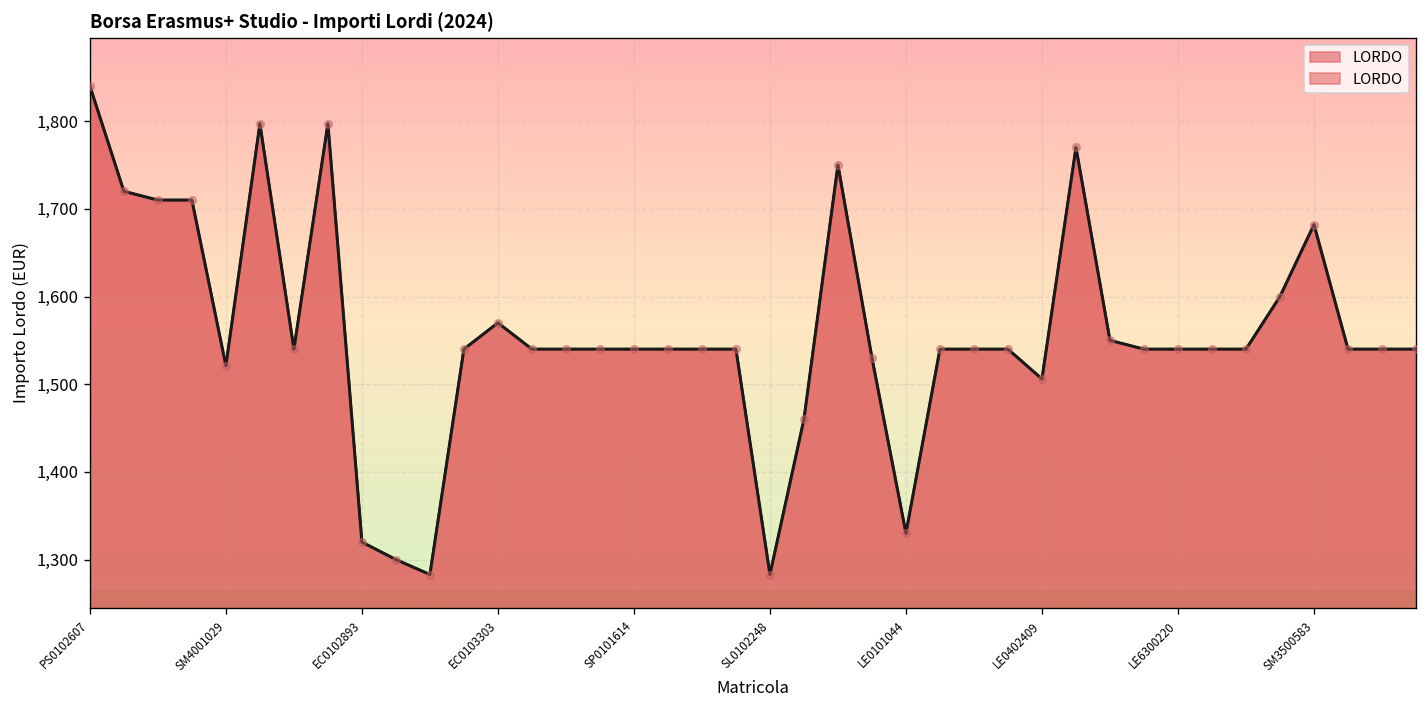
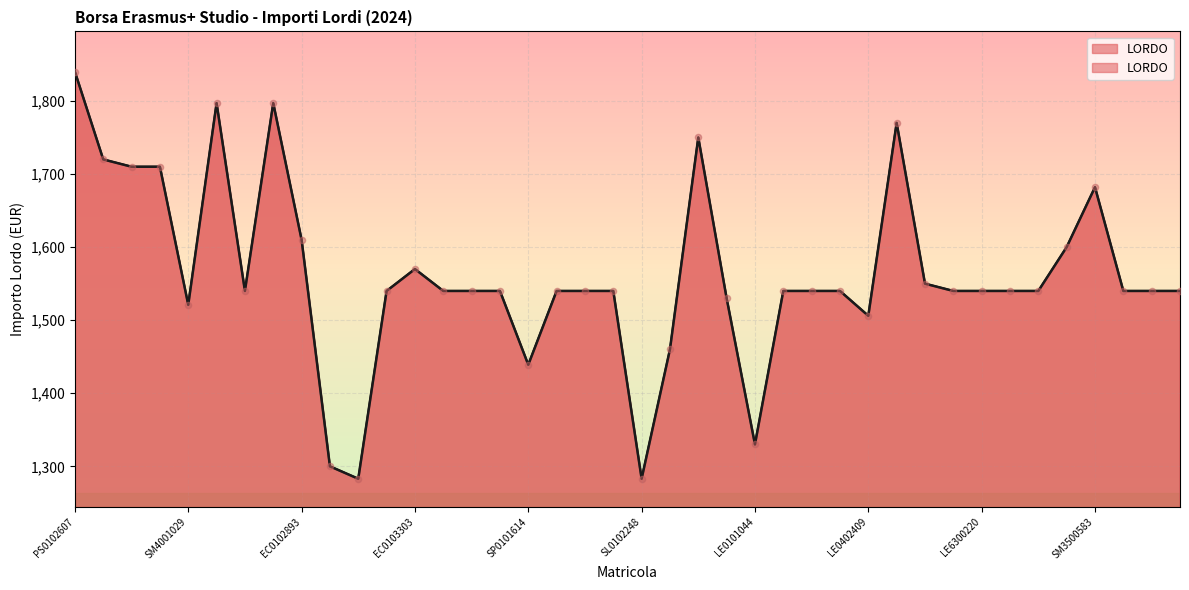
  {
    "PS0102607": "1,840",
    "SM4001029": "1,520",
-   "EC0102893": "1,320",
+   "EC0102893": "1,610",
    "EC0103303": "1,570",
-   "SP0101614": "1,540",
+   "SP0101614": "1,440",
    "SL0102248": "1,280",
    "LE0101044": "1,330",
    "LE0402409": "1,510",
    "LE6300220": "1,540",
    "SM3500583": "1,680"
  }
